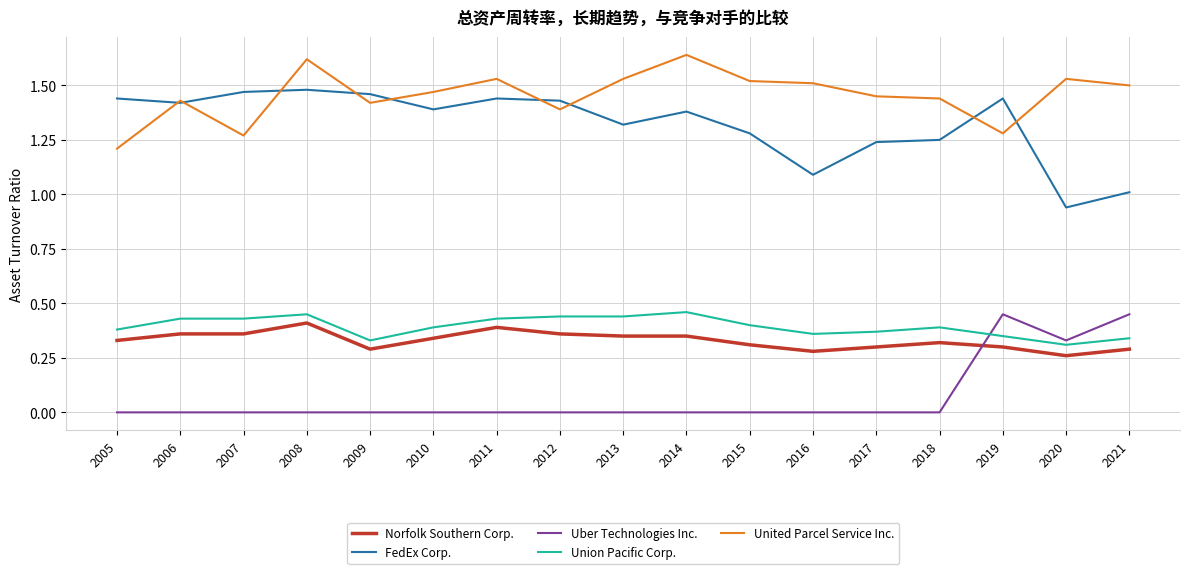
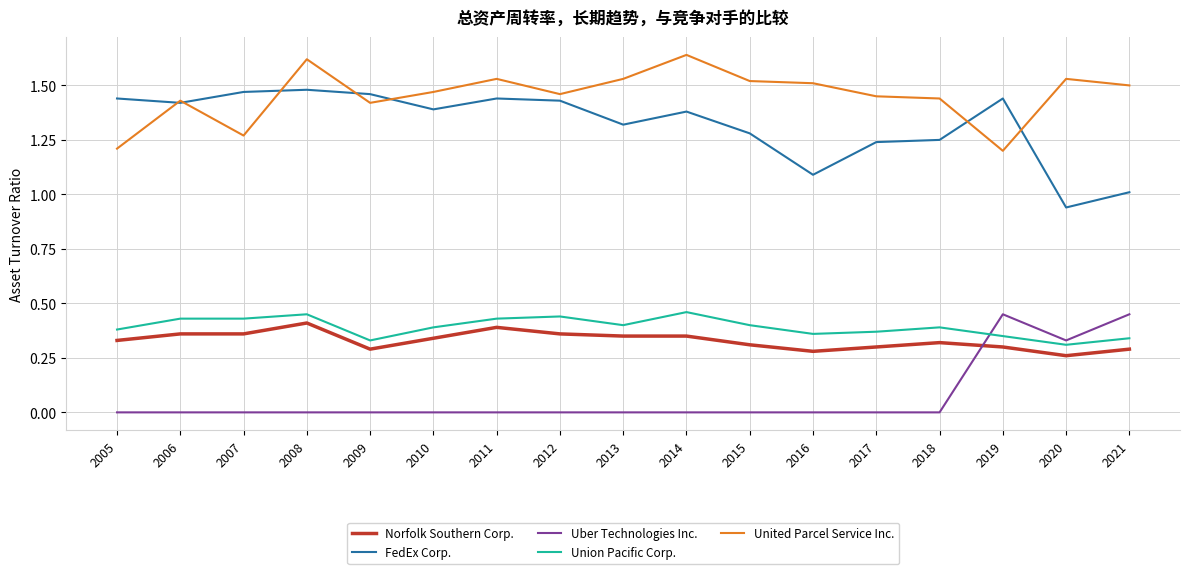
  {
    "Norfolk Southern Corp.": {
      "2005": 0.33,
      "2006": 0.36,
      "2007": 0.36,
      "2008": 0.41,
      "2009": 0.29,
      "2010": 0.34,
      "2011": 0.39,
      "2012": 0.36,
      "2013": 0.35,
      "2014": 0.35,
      "2015": 0.31,
      "2016": 0.28,
      "2017": 0.30,
      "2018": 0.32,
      "2019": 0.30,
      "2020": 0.26,
      "2021": 0.29
    },
    "FedEx Corp.": {
      "2005": 1.44,
      "2007": 1.47,
      "2008": 1.48,
      "2009": 1.46,
      "2010": 1.39,
      "2011": 1.44,
      "2012": 1.43,
      "2013": 1.32,
      "2014": 1.38,
      "2015": 1.28,
      "2016": 1.09,
      "2017": 1.24,
      "2018": 1.25,
      "2019": 1.44,
      "2020": 0.94,
      "2021": 1.01
    },
    "Uber Technologies Inc.": {
      "2005": 0.00,
      "2006": 0.00,
      "2007": 0.00,
      "2008": 0.00,
      "2009": 0.00,
      "2010": 0.00,
      "2011": 0.00,
      "2012": 0.00,
      "2013": 0.00,
      "2014": 0.00,
      "2015": 0.00,
      "2016": 0.00,
      "2017": 0.00,
      "2018": 0.00,
      "2019": 0.45,
      "2020": 0.33,
      "2021": 0.45
    },
    "Union Pacific Corp.": {
      "2005": 0.38,
      "2006": 0.43,
      "2007": 0.43,
      "2008": 0.45,
      "2009": 0.33,
      "2010": 0.39,
      "2011": 0.43,
      "2012": 0.44,
-     "2013": 0.44,
+     "2013": 0.40,
      "2014": 0.46,
      "2015": 0.40,
      "2016": 0.36,
      "2017": 0.37,
      "2018": 0.39,
      "2019": 0.35,
      "2020": 0.31,
      "2021": 0.34
    },
    "United Parcel Service Inc.": {
      "2005": 1.21,
      "2007": 1.27,
      "2008": 1.62,
      "2009": 1.42,
      "2010": 1.47,
      "2011": 1.53,
-     "2012": 1.39,
+     "2012": 1.46,
      "2013": 1.53,
      "2014": 1.64,
      "2015": 1.52,
      "2016": 1.51,
      "2017": 1.45,
      "2018": 1.44,
-     "2019": 1.28,
+     "2019": 1.20,
      "2020": 1.53,
      "2021": 1.50
    }
  }
